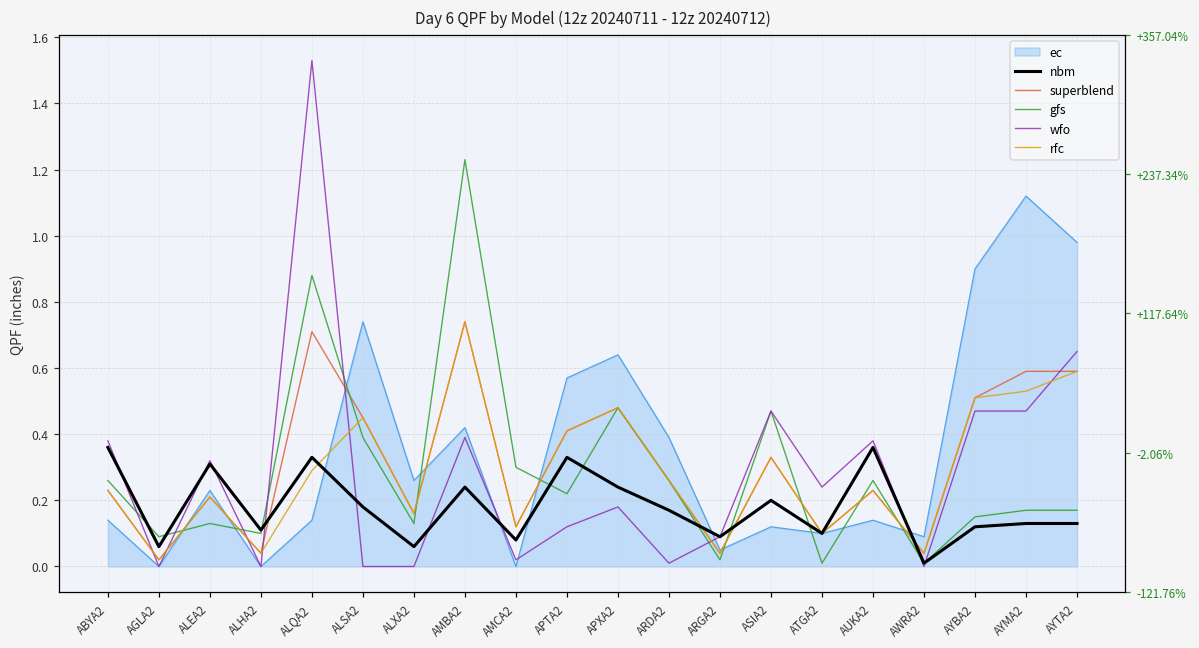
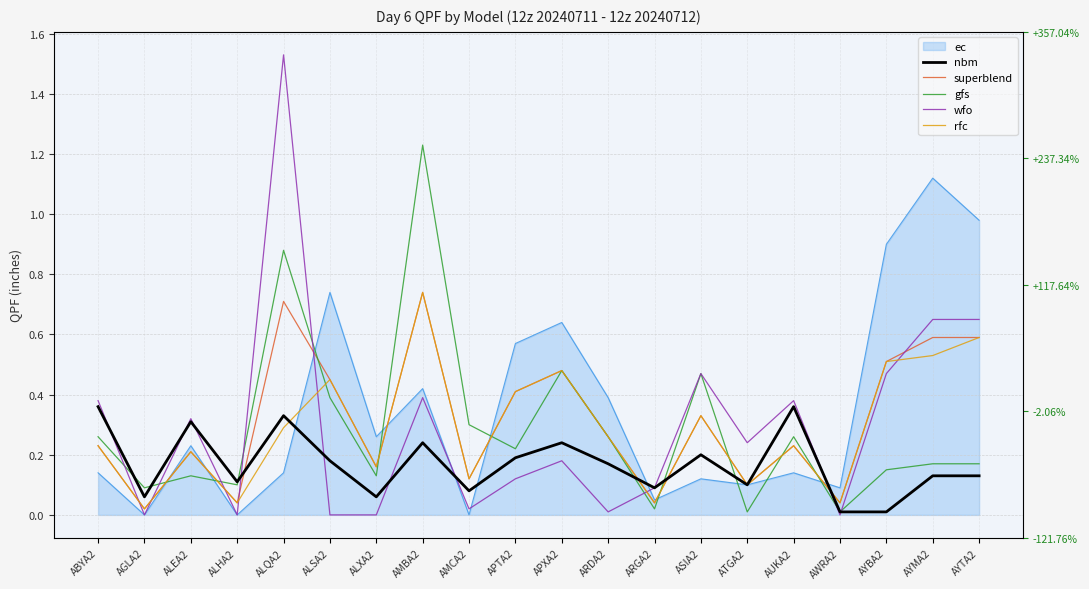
  {
    "ec": {
      "ABYA2": 0.14,
      "ALEA2": 0.23,
      "ALQA2": 0.14,
      "ALSA2": 0.74,
      "ALXA2": 0.26,
      "AMBA2": 0.42,
      "AMCA2": 0.00,
      "APTA2": 0.57,
      "APXA2": 0.64,
      "ARDA2": 0.39,
      "ARGA2": 0.05,
      "ASIA2": 0.12,
      "AUKA2": 0.14,
      "AWRA2": 0.09,
      "AYBA2": 0.90,
      "AYMA2": 1.12,
      "AYTA2": 0.98
    },
    "nbm": {
      "ABYA2": 0.36,
      "AGLA2": 0.06,
      "ALEA2": 0.31,
      "ALHA2": 0.11,
      "ALQA2": 0.33,
      "ALSA2": 0.18,
      "ALXA2": 0.06,
      "AMBA2": 0.24,
      "AMCA2": 0.08,
-     "APTA2": 0.33,
+     "APTA2": 0.19,
      "APXA2": 0.24,
      "ARDA2": 0.17,
      "ASIA2": 0.20,
      "AUKA2": 0.36,
-     "AYBA2": 0.12,
+     "AYBA2": 0.01,
      "AYMA2": 0.13,
      "AYTA2": 0.13
    },
    "superblend": {
      "ALQA2": 0.71,
      "AYMA2": 0.59
    },
    "gfs": {
      "ABYA2": 0.26,
      "AGLA2": 0.09,
      "ALEA2": 0.13,
      "ALHA2": 0.10,
      "ALQA2": 0.88,
      "ALSA2": 0.39,
      "ALXA2": 0.13,
      "AMBA2": 1.23,
      "AMCA2": 0.30,
      "APTA2": 0.22,
      "ARGA2": 0.02,
      "ATGA2": 0.01,
      "AUKA2": 0.26,
      "AYBA2": 0.15,
      "AYMA2": 0.17,
      "AYTA2": 0.17
    },
    "wfo": {
      "ABYA2": 0.38,
      "ALEA2": 0.32,
      "ALQA2": 1.53,
      "ALSA2": 0.00,
      "ALXA2": 0.00,
      "AMBA2": 0.39,
      "AMCA2": 0.02,
      "APTA2": 0.12,
      "APXA2": 0.18,
      "ARDA2": 0.01,
      "ATGA2": 0.24,
      "AUKA2": 0.38,
      "AWRA2": 0.00,
      "AYBA2": 0.47,
-     "AYMA2": 0.47,
+     "AYMA2": 0.65,
      "AYTA2": 0.65
    },
    "rfc": {
      "ALQA2": 0.29,
      "AYMA2": 0.53
    }
  }
